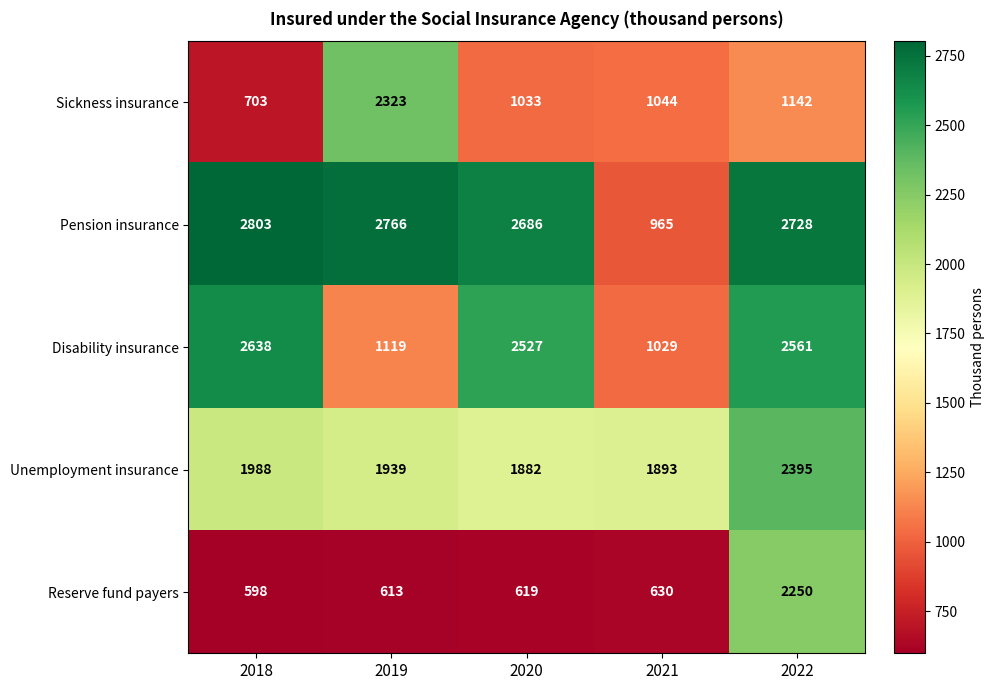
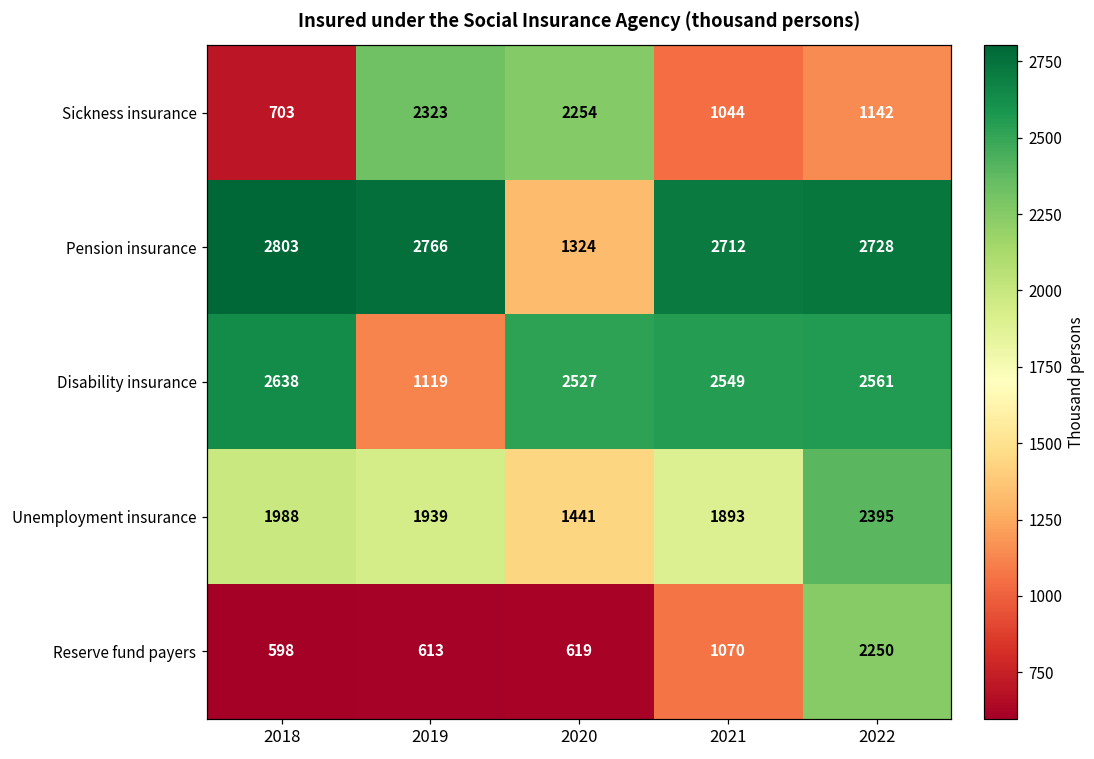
  {
    "Sickness insurance": {
      "2018": 703,
      "2019": 2323,
-     "2020": 1033,
+     "2020": 2254,
      "2021": 1044,
      "2022": 1142
    },
    "Pension insurance": {
      "2018": 2803,
      "2019": 2766,
-     "2020": 2686,
-     "2021": 965,
+     "2020": 1324,
+     "2021": 2712,
      "2022": 2728
    },
    "Disability insurance": {
      "2018": 2638,
      "2019": 1119,
      "2020": 2527,
-     "2021": 1029,
+     "2021": 2549,
      "2022": 2561
    },
    "Unemployment insurance": {
      "2018": 1988,
      "2019": 1939,
-     "2020": 1882,
+     "2020": 1441,
      "2021": 1893,
      "2022": 2395
    },
    "Reserve fund payers": {
      "2018": 598,
      "2019": 613,
      "2020": 619,
-     "2021": 630,
+     "2021": 1070,
      "2022": 2250
    }
  }
